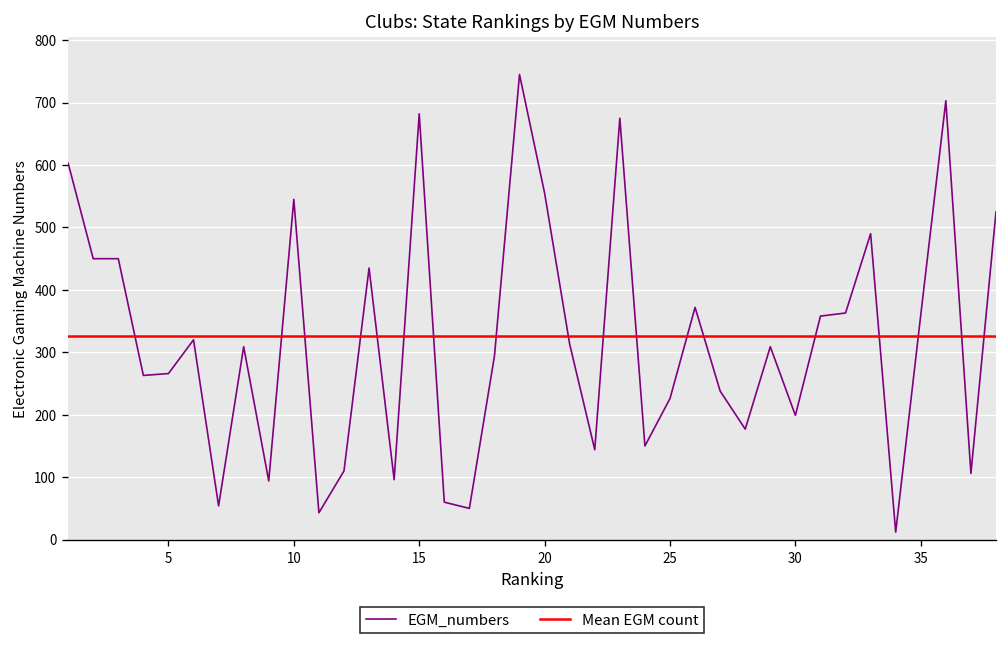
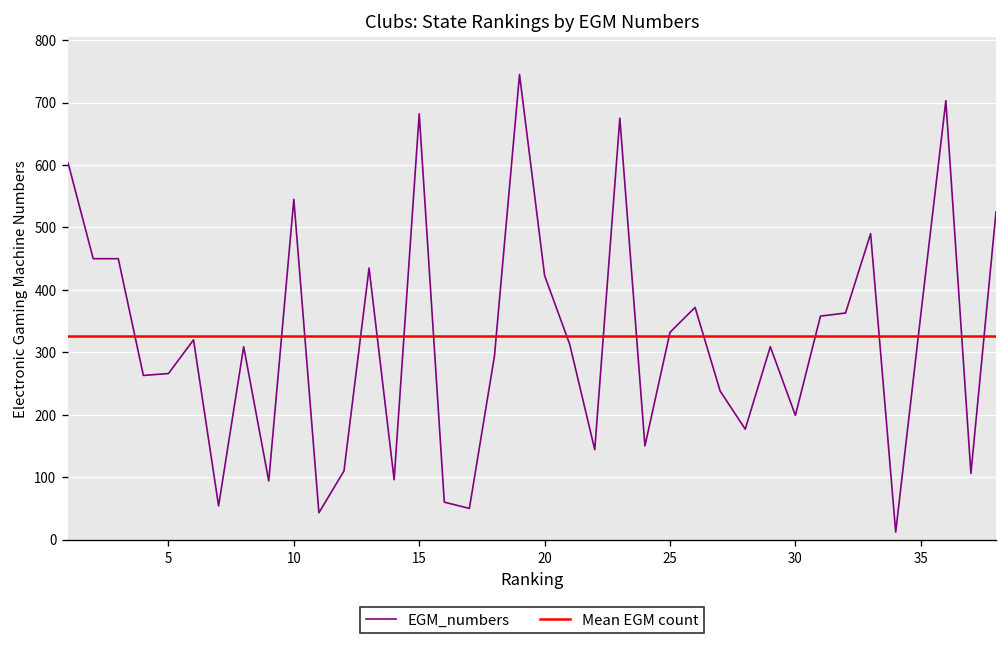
  {
    "5": 270,
    "10": 550,
    "15": 680,
-   "20": 560,
-   "25": 230,
+   "20": 420,
+   "25": 330,
    "30": 200,
    "35": 360
  }
